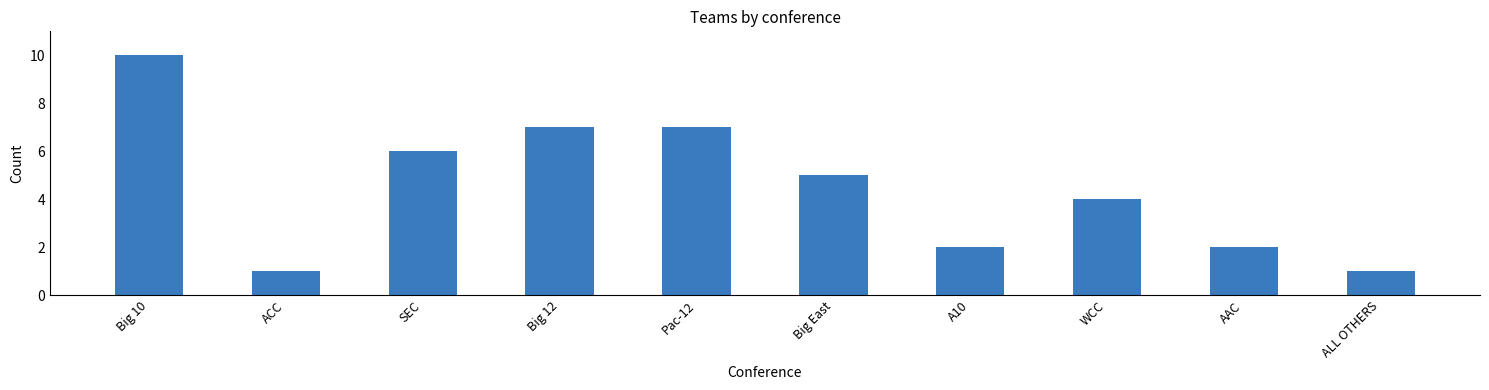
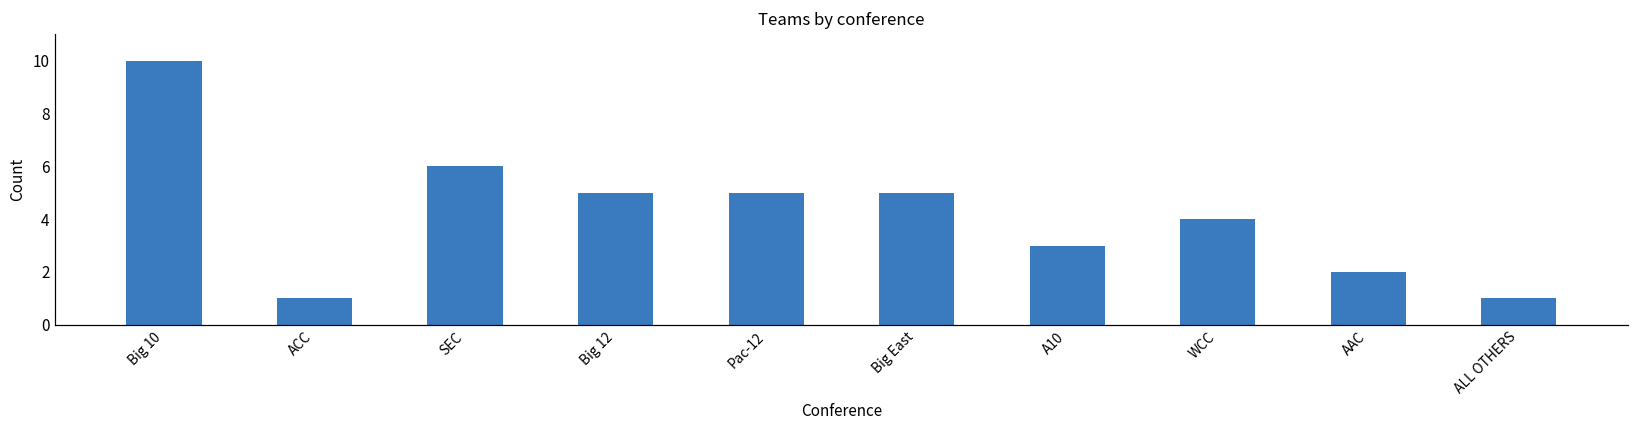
  {
    "Big 10": 10,
    "ACC": 1,
    "SEC": 6,
-   "Big 12": 7,
-   "Pac-12": 7,
+   "Big 12": 5,
+   "Pac-12": 5,
    "Big East": 5,
-   "A10": 2,
+   "A10": 3,
    "WCC": 4,
    "AAC": 2,
    "ALL OTHERS": 1
  }
